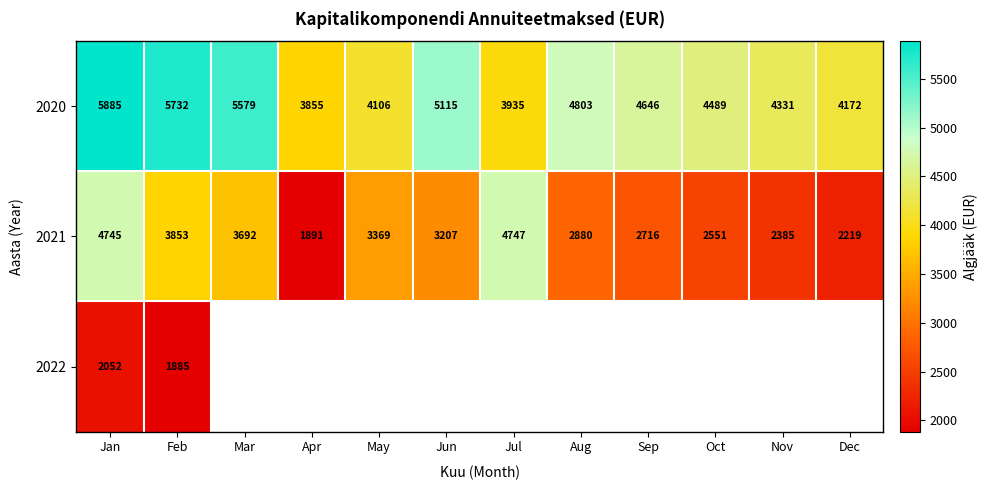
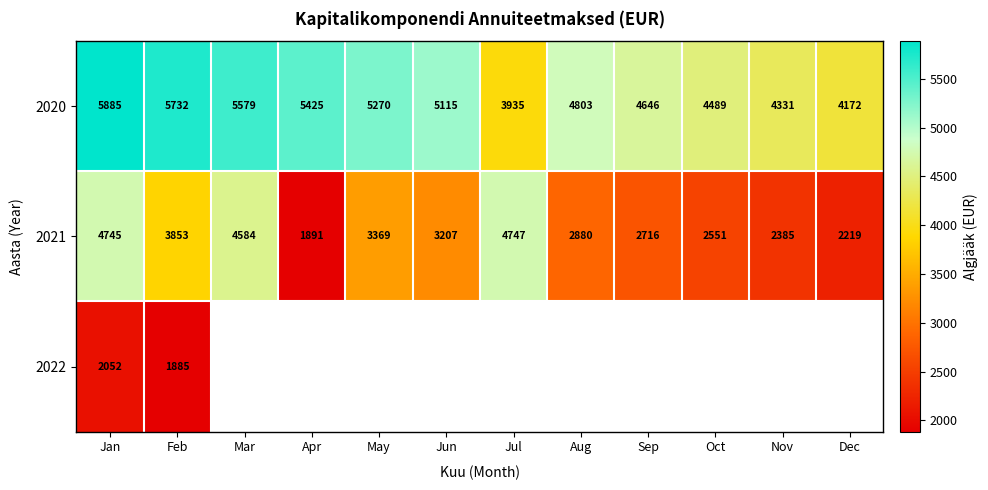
  {
    "2020": {
      "Jan": 5885,
      "Feb": 5732,
      "Mar": 5579,
-     "Apr": 3855,
-     "May": 4106,
+     "Apr": 5425,
+     "May": 5270,
      "Jun": 5115,
      "Jul": 3935,
      "Aug": 4803,
      "Sep": 4646,
      "Oct": 4489,
      "Nov": 4331,
      "Dec": 4172
    },
    "2021": {
      "Jan": 4745,
      "Feb": 3853,
-     "Mar": 3692,
+     "Mar": 4584,
      "Apr": 1891,
      "May": 3369,
      "Jun": 3207,
      "Jul": 4747,
      "Aug": 2880,
      "Sep": 2716,
      "Oct": 2551,
      "Nov": 2385,
      "Dec": 2219
    },
    "2022": {
      "Jan": 2052,
      "Feb": 1885
    }
  }
